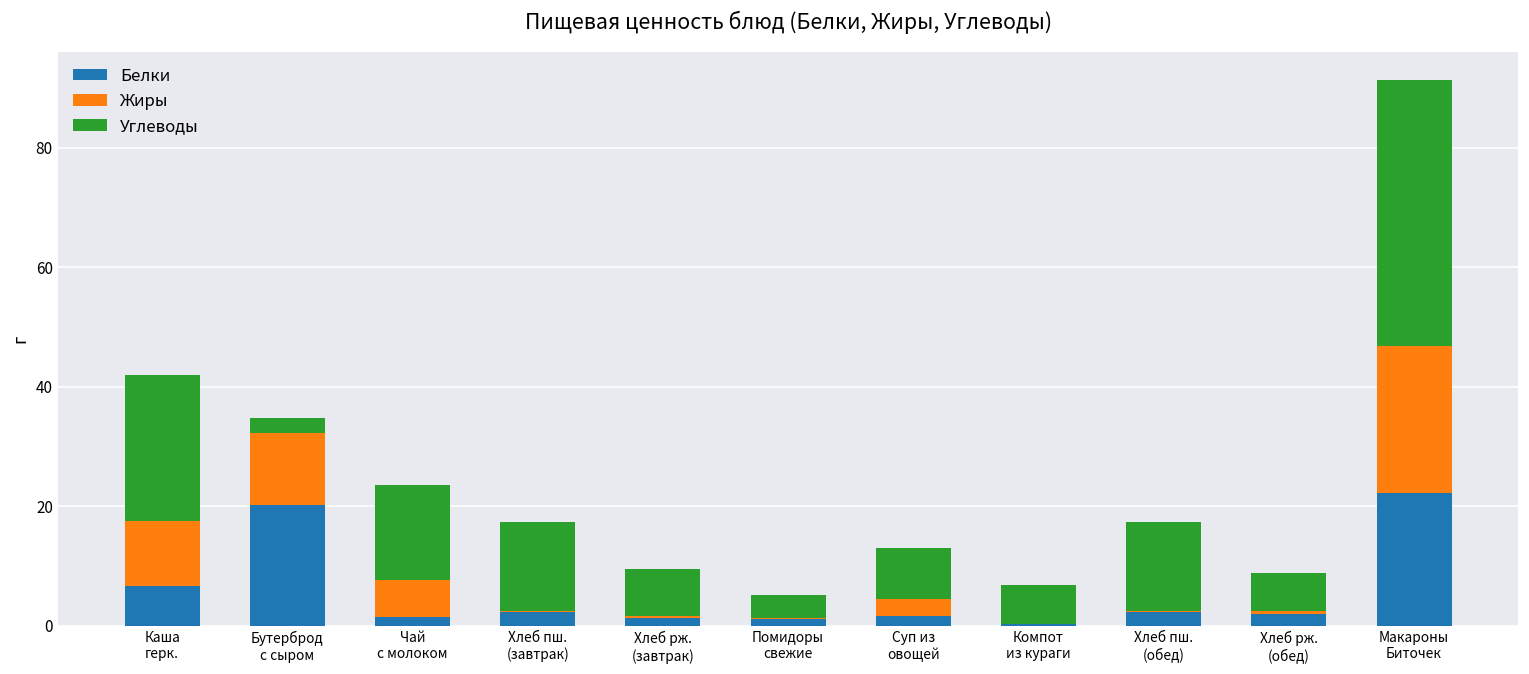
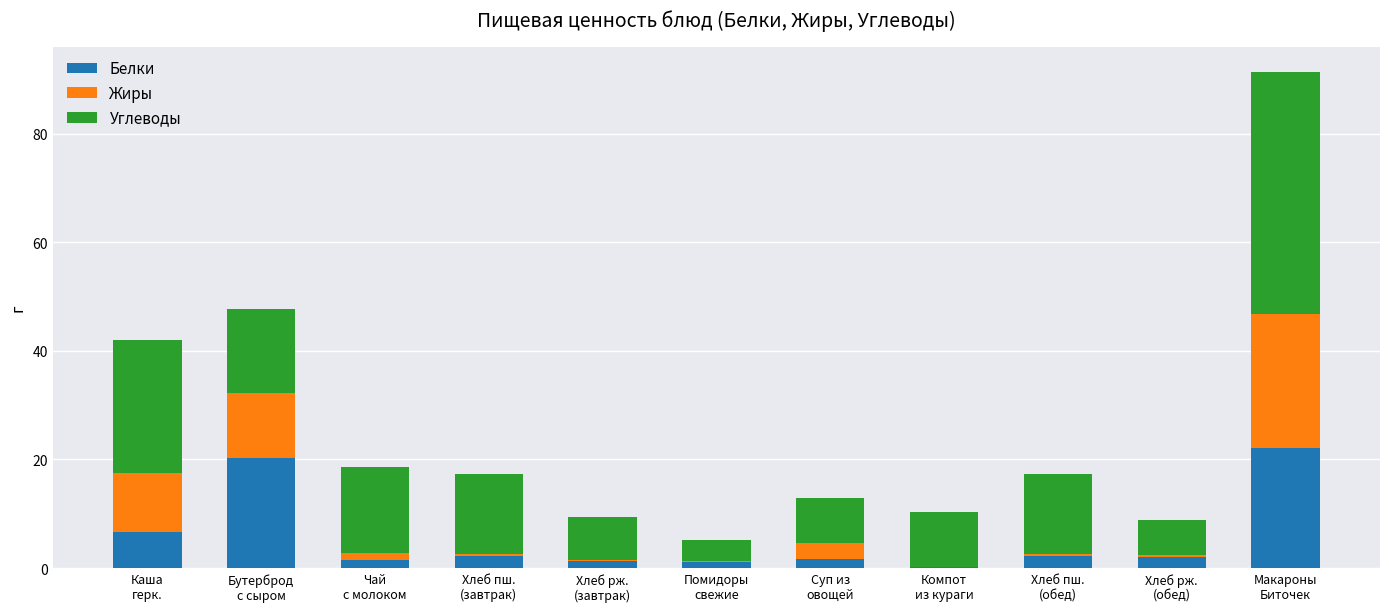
  {
    "Белки": {
      "Каша герк.": 7,
      "Бутерброд с сыром": 20,
      "Чай с молоком": 2,
      "Хлеб пш. (завтрак)": 2,
      "Хлеб рж. (завтрак)": 1,
      "Помидоры свежие": 1,
      "Суп из овощей": 2,
      "Хлеб пш. (обед)": 2,
      "Хлеб рж. (обед)": 2,
      "Макароны Биточек": 22
    },
    "Жиры": {
      "Каша герк.": 11,
      "Бутерброд с сыром": 12,
-     "Чай с молоком": 6,
+     "Чай с молоком": 1,
      "Суп из овощей": 3,
      "Компот из кураги": 0,
      "Макароны Биточек": 25
    },
    "Углеводы": {
      "Каша герк.": 24,
-     "Бутерброд с сыром": 3,
+     "Бутерброд с сыром": 16,
      "Чай с молоком": 16,
      "Хлеб пш. (завтрак)": 15,
      "Хлеб рж. (завтрак)": 8,
      "Помидоры свежие": 4,
      "Суп из овощей": 8,
-     "Компот из кураги": 7,
+     "Компот из кураги": 10,
      "Хлеб пш. (обед)": 15,
      "Хлеб рж. (обед)": 7,
      "Макароны Биточек": 45
    }
  }
